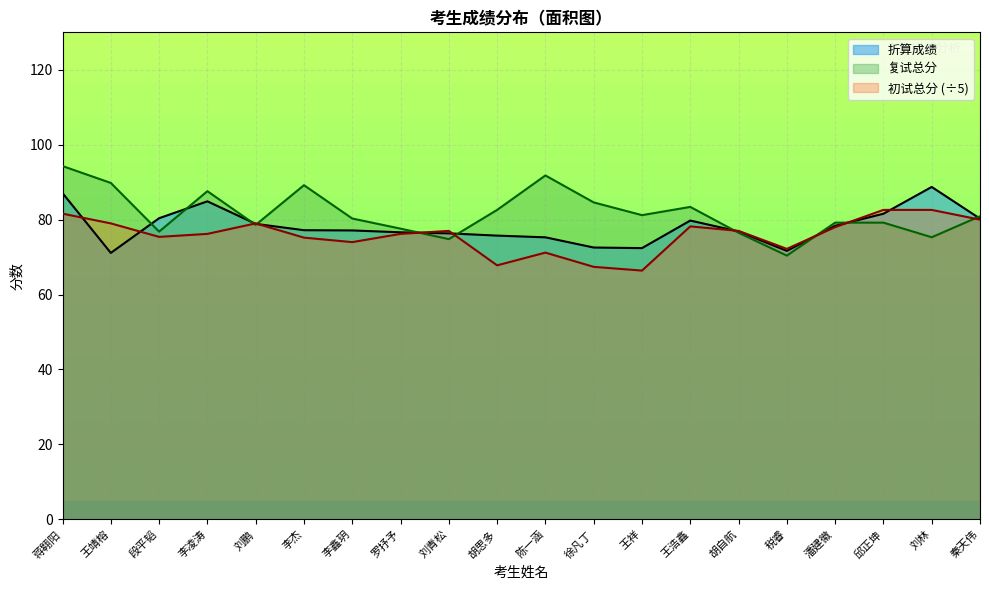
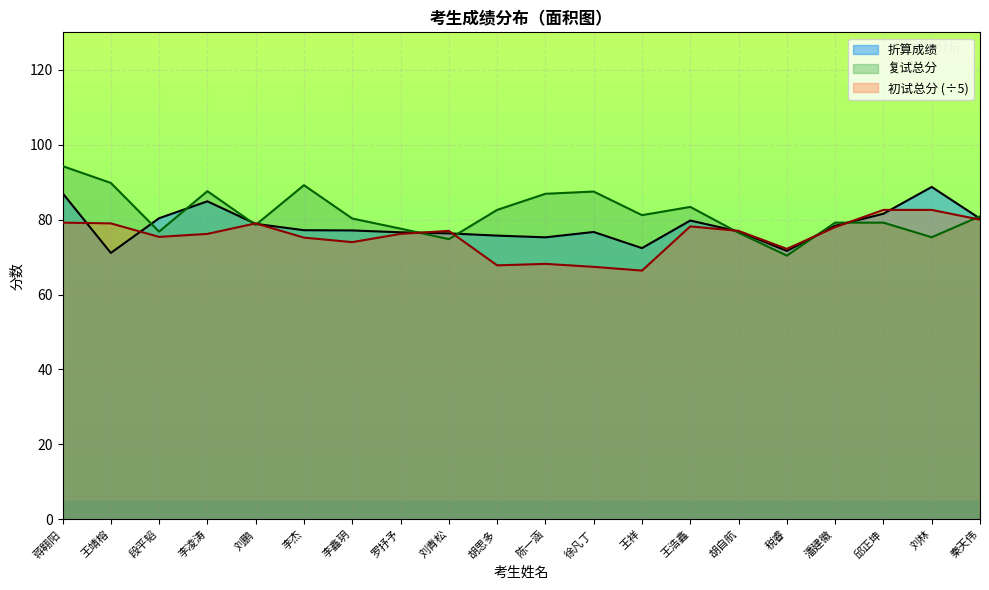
  {
    "折算成绩": {
      "蒋翱阳": 87,
      "王靖榕": 71,
      "段平韬": 80,
      "李凌涛": 85,
      "李杰": 77,
      "李鑫玥": 77,
      "胡思多": 76,
      "陈一涵": 75,
-     "徐凡丁": 73,
+     "徐凡丁": 77,
      "王祥": 72,
      "王浩鑫": 80,
      "邱正坤": 82,
      "刘林": 89
    },
    "复试总分": {
      "蒋翱阳": 94,
      "王靖榕": 90,
      "段平韬": 77,
      "李凌涛": 88,
      "李杰": 89,
      "李鑫玥": 80,
      "罗抒予": 78,
      "刘青松": 75,
      "胡思多": 83,
-     "陈一涵": 92,
-     "徐凡丁": 85,
+     "陈一涵": 87,
+     "徐凡丁": 88,
      "王祥": 81,
      "王浩鑫": 83,
      "税睿": 70,
      "潘建徽": 79,
      "邱正坤": 79,
      "刘林": 75
    },
    "初试总分 (÷5)": {
-     "蒋翱阳": 82,
+     "蒋翱阳": 79,
      "王靖榕": 79,
      "段平韬": 75,
      "李凌涛": 76,
      "李杰": 75,
      "李鑫玥": 74,
      "胡思多": 68,
-     "陈一涵": 71,
+     "陈一涵": 68,
      "徐凡丁": 67,
      "王祥": 66,
      "王浩鑫": 78,
      "邱正坤": 83,
      "刘林": 83
    }
  }
